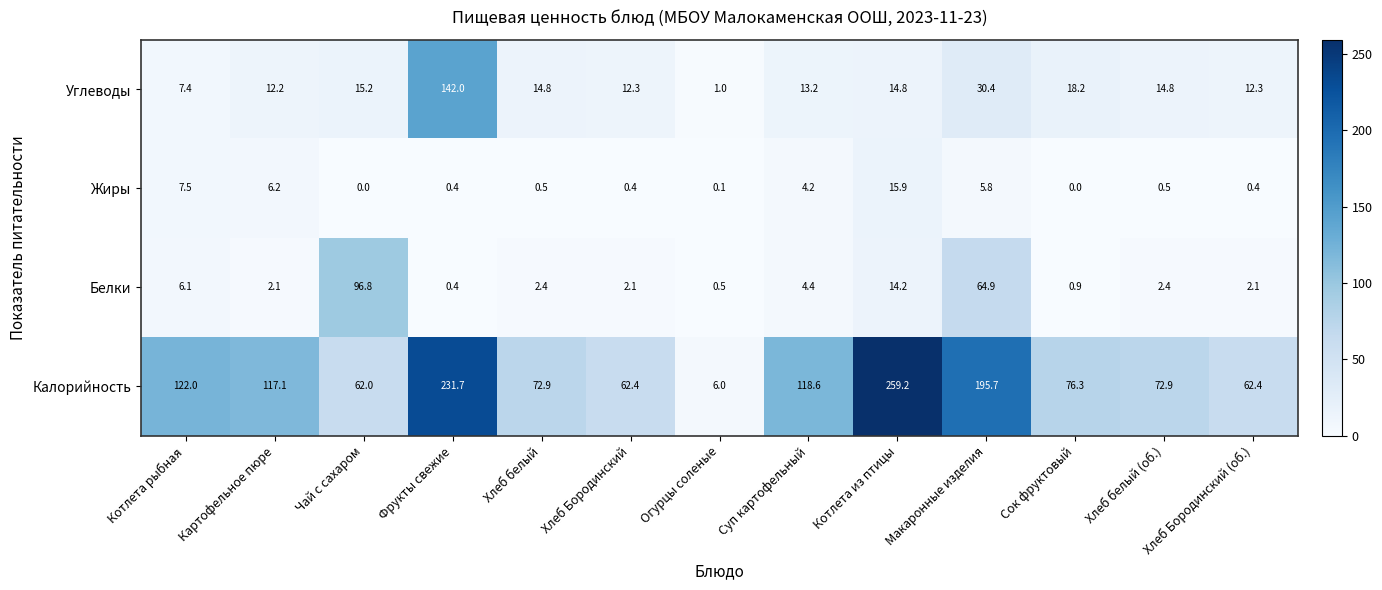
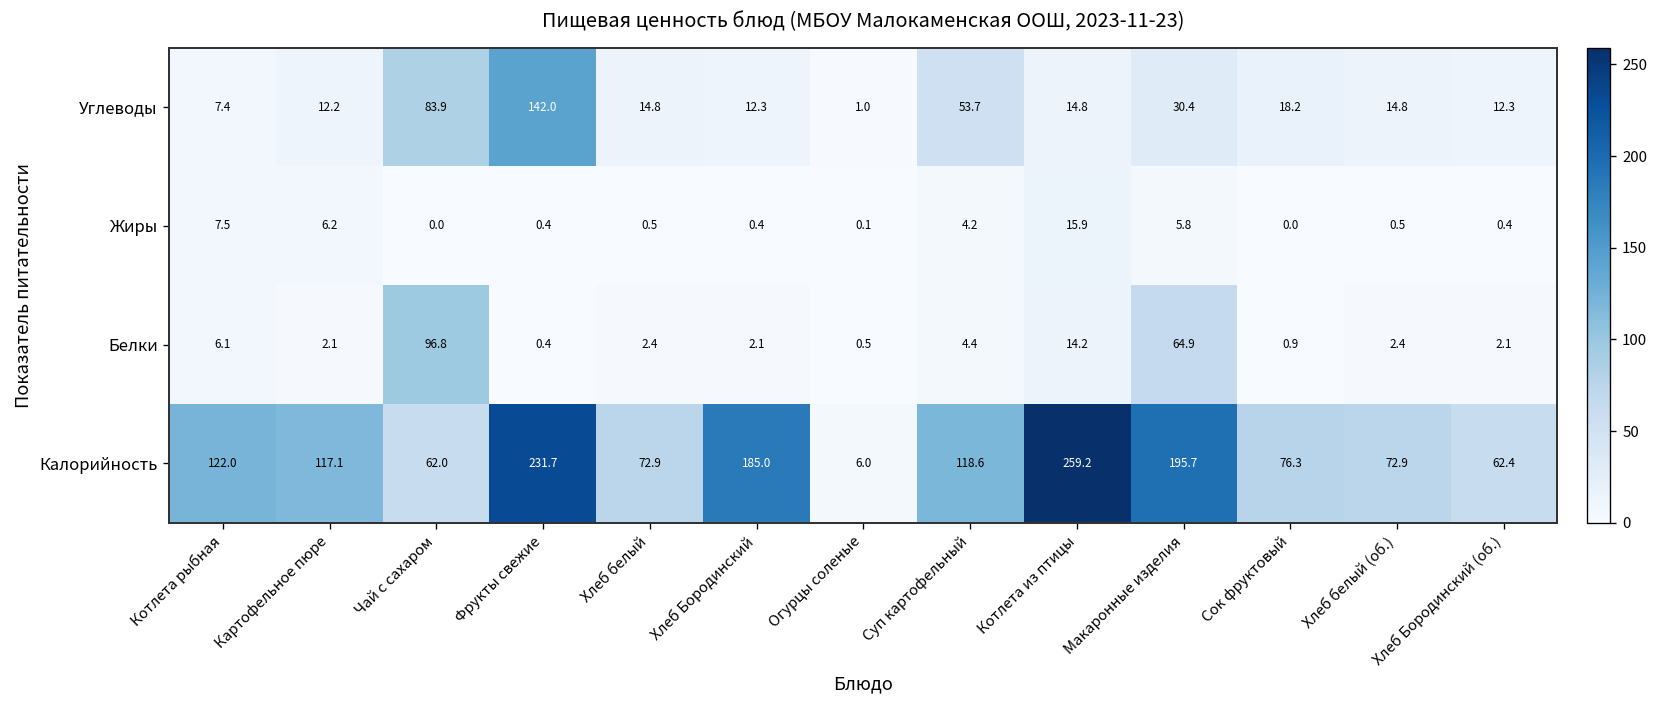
  {
    "Углеводы": {
      "Котлета рыбная": 7.4,
      "Картофельное пюре": 12.2,
-     "Чай с сахаром": 15.2,
+     "Чай с сахаром": 83.9,
      "Фрукты свежие": 142.0,
      "Хлеб белый": 14.8,
      "Хлеб Бородинский": 12.3,
      "Огурцы соленые": 1.0,
-     "Суп картофельный": 13.2,
+     "Суп картофельный": 53.7,
      "Котлета из птицы": 14.8,
      "Макаронные изделия": 30.4,
      "Сок фруктовый": 18.2,
      "Хлеб белый (об.)": 14.8,
      "Хлеб Бородинский (об.)": 12.3
    },
    "Жиры": {
      "Котлета рыбная": 7.5,
      "Картофельное пюре": 6.2,
      "Чай с сахаром": 0.0,
      "Фрукты свежие": 0.4,
      "Хлеб белый": 0.5,
      "Хлеб Бородинский": 0.4,
      "Огурцы соленые": 0.1,
      "Суп картофельный": 4.2,
      "Котлета из птицы": 15.9,
      "Макаронные изделия": 5.8,
      "Сок фруктовый": 0.0,
      "Хлеб белый (об.)": 0.5,
      "Хлеб Бородинский (об.)": 0.4
    },
    "Белки": {
      "Котлета рыбная": 6.1,
      "Картофельное пюре": 2.1,
      "Чай с сахаром": 96.8,
      "Фрукты свежие": 0.4,
      "Хлеб белый": 2.4,
      "Хлеб Бородинский": 2.1,
      "Огурцы соленые": 0.5,
      "Суп картофельный": 4.4,
      "Котлета из птицы": 14.2,
      "Макаронные изделия": 64.9,
      "Сок фруктовый": 0.9,
      "Хлеб белый (об.)": 2.4,
      "Хлеб Бородинский (об.)": 2.1
    },
    "Калорийность": {
      "Котлета рыбная": 122.0,
      "Картофельное пюре": 117.1,
      "Чай с сахаром": 62.0,
      "Фрукты свежие": 231.7,
      "Хлеб белый": 72.9,
-     "Хлеб Бородинский": 62.4,
+     "Хлеб Бородинский": 185.0,
      "Огурцы соленые": 6.0,
      "Суп картофельный": 118.6,
      "Котлета из птицы": 259.2,
      "Макаронные изделия": 195.7,
      "Сок фруктовый": 76.3,
      "Хлеб белый (об.)": 72.9,
      "Хлеб Бородинский (об.)": 62.4
    }
  }
